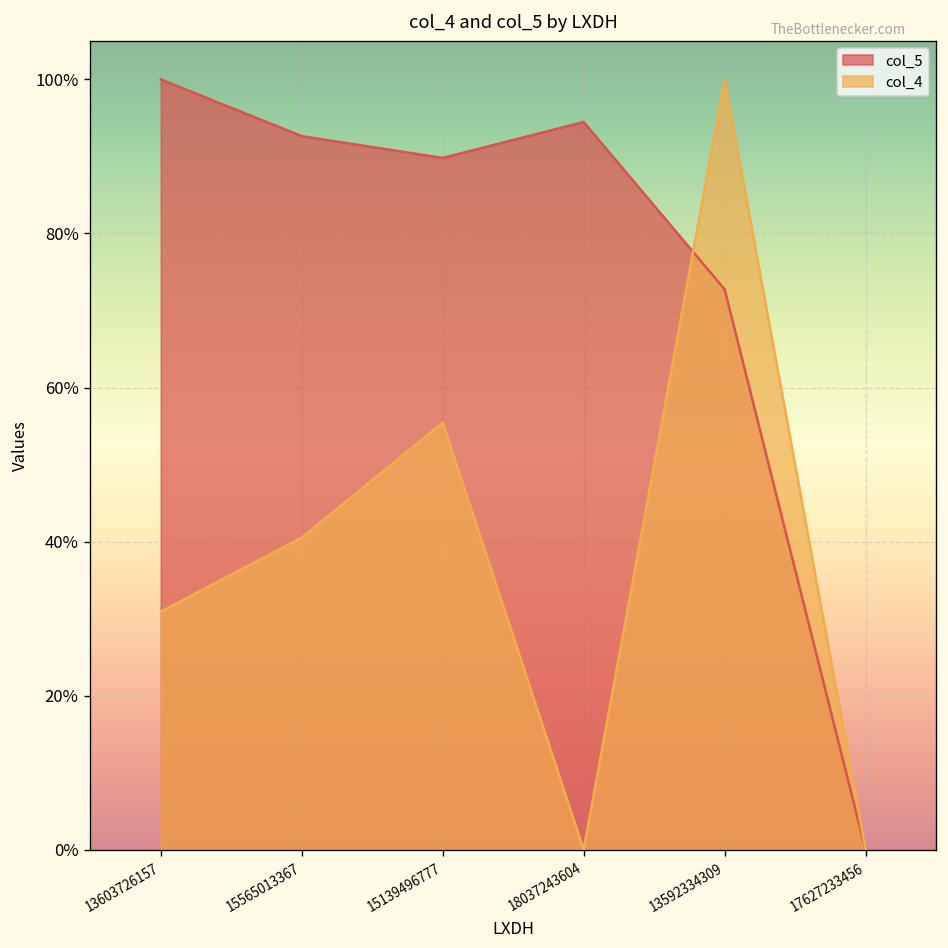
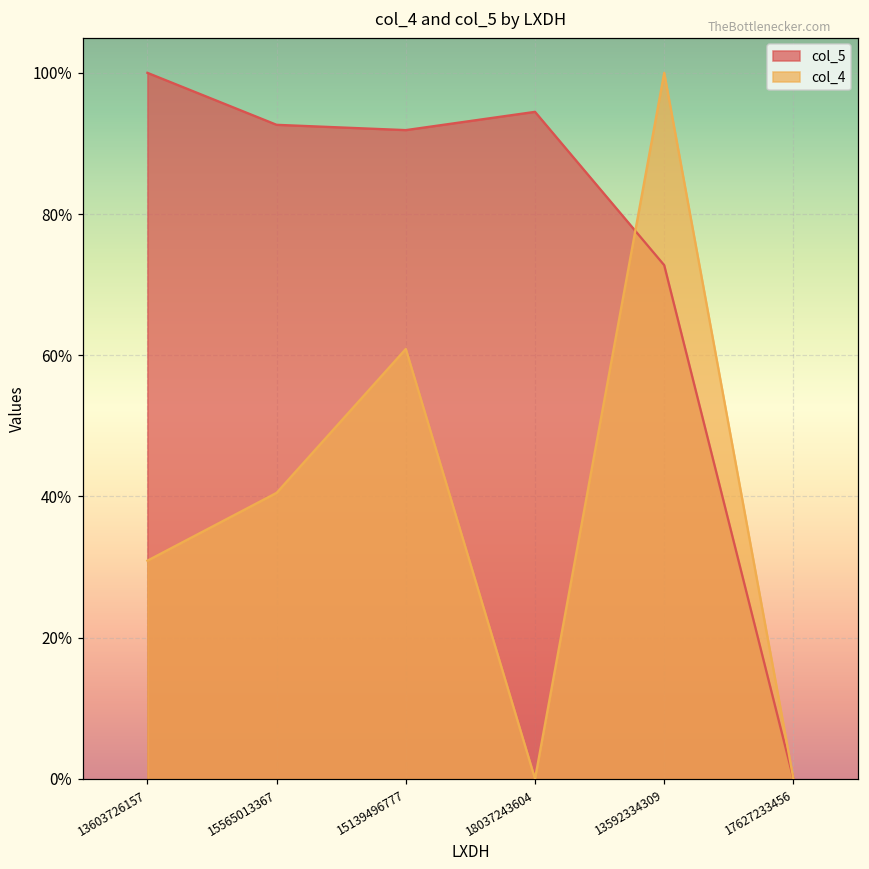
  {
    "col_5": {
      "13603726157": "100%",
      "15565013367": "93%",
-     "15139496777": "90%",
+     "15139496777": "92%",
      "18037243604": "94%",
      "13592334309": "73%"
    },
    "col_4": {
      "13603726157": "31%",
      "15565013367": "41%",
-     "15139496777": "55%",
+     "15139496777": "61%",
      "18037243604": "0%",
      "13592334309": "100%"
    }
  }
